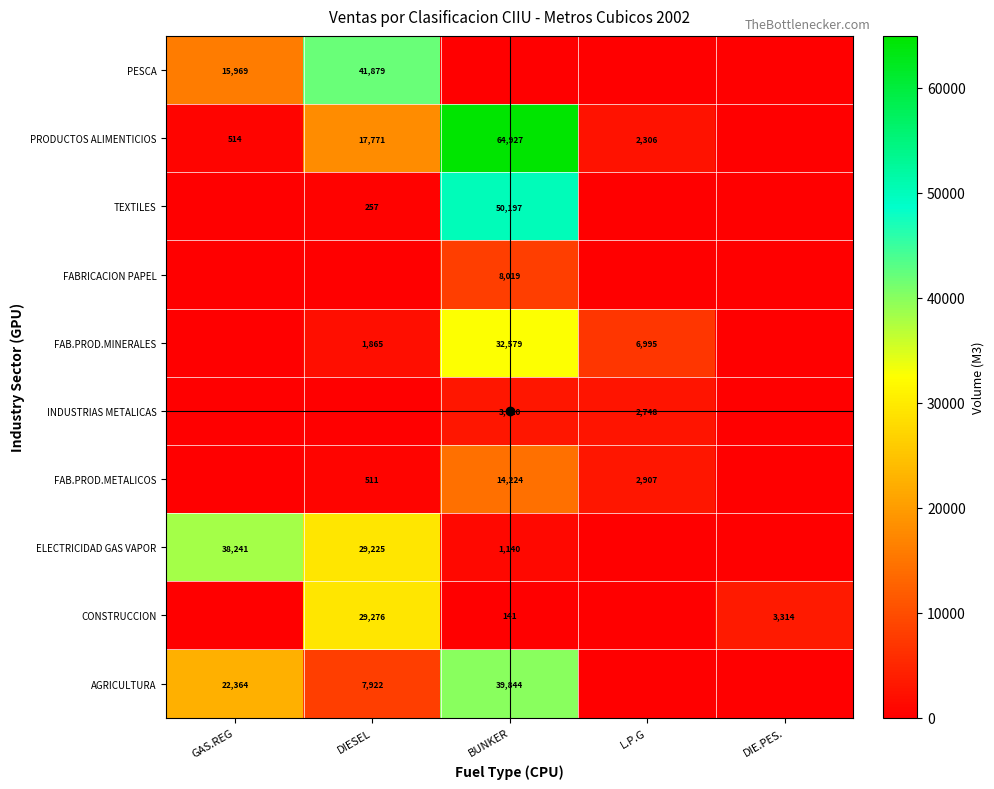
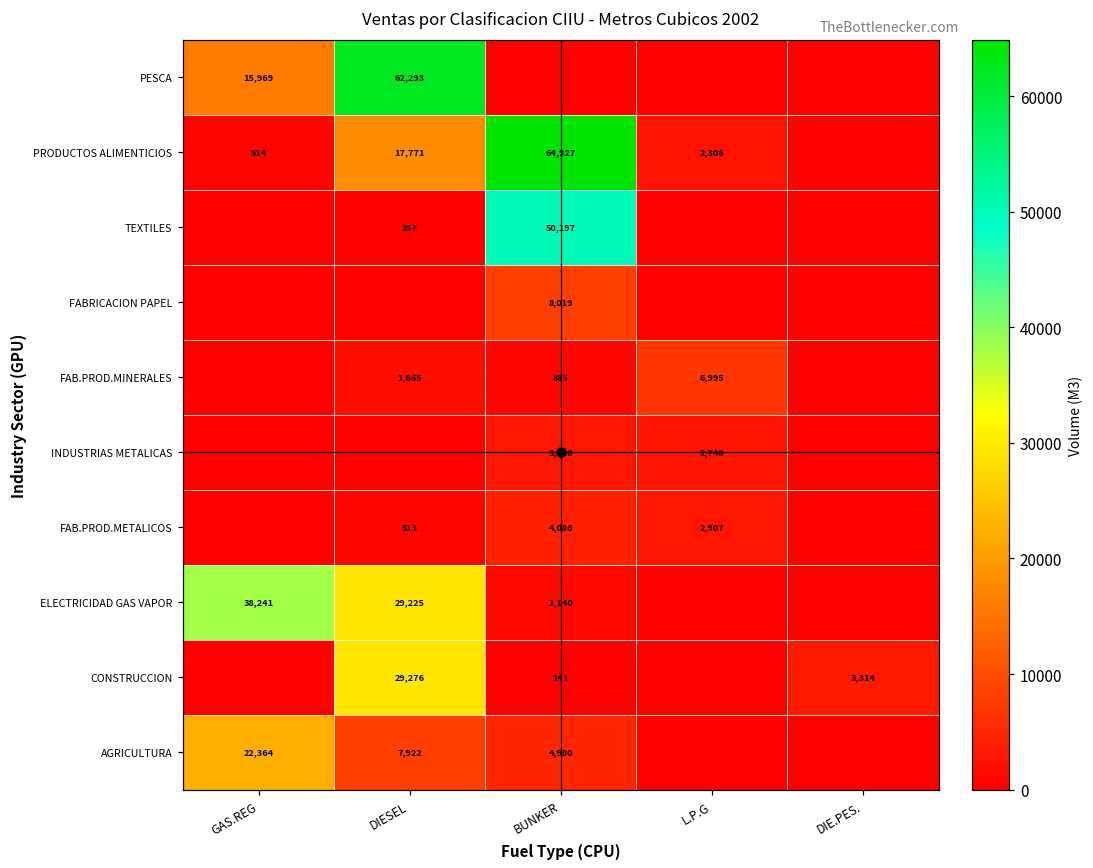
  {
    "PESCA": {
      "GAS.REG": "15,969",
-     "DIESEL": "41,879"
+     "DIESEL": "62,293"
    },
    "PRODUCTOS ALIMENTICIOS": {
      "GAS.REG": "514",
      "DIESEL": "17,771",
      "BUNKER": "64,927",
      "L.P.G": "2,306"
    },
    "TEXTILES": {
      "DIESEL": "257",
      "BUNKER": "50,197"
    },
    "FABRICACION PAPEL": {
      "BUNKER": "8,019"
    },
    "FAB.PROD.MINERALES": {
      "DIESEL": "1,865",
-     "BUNKER": "32,579",
+     "BUNKER": "885",
      "L.P.G": "6,995"
    },
    "INDUSTRIAS METALICAS": {
      "L.P.G": "2,748"
    },
    "FAB.PROD.METALICOS": {
      "DIESEL": "511",
-     "BUNKER": "14,224",
+     "BUNKER": "4,086",
      "L.P.G": "2,907"
    },
    "ELECTRICIDAD GAS VAPOR": {
      "GAS.REG": "38,241",
      "DIESEL": "29,225",
      "BUNKER": "1,140"
    },
    "CONSTRUCCION": {
      "DIESEL": "29,276",
      "BUNKER": "141",
      "DIE.PES.": "3,314"
    },
    "AGRICULTURA": {
      "GAS.REG": "22,364",
      "DIESEL": "7,922",
-     "BUNKER": "39,844"
+     "BUNKER": "4,980"
    }
  }
